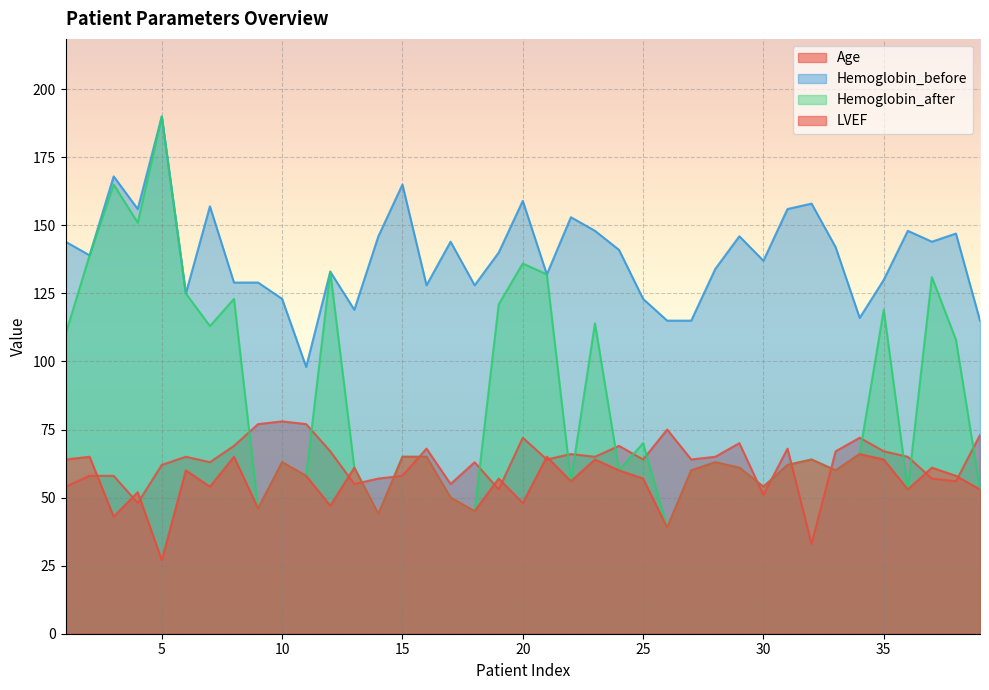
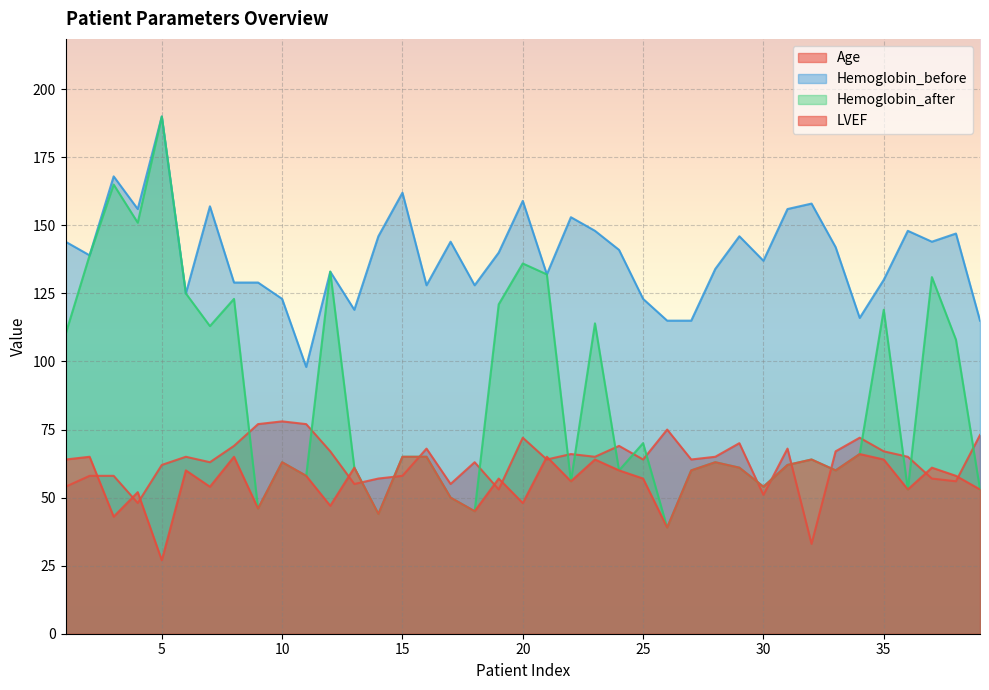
  {
    "Hemoglobin_before": {
      "10": 123,
-     "15": 165,
+     "15": 162,
      "20": 159,
      "25": 123,
      "30": 137,
      "35": 130
    },
    "Hemoglobin_after": {
      "20": 136,
      "25": 70,
      "35": 119
    }
  }
